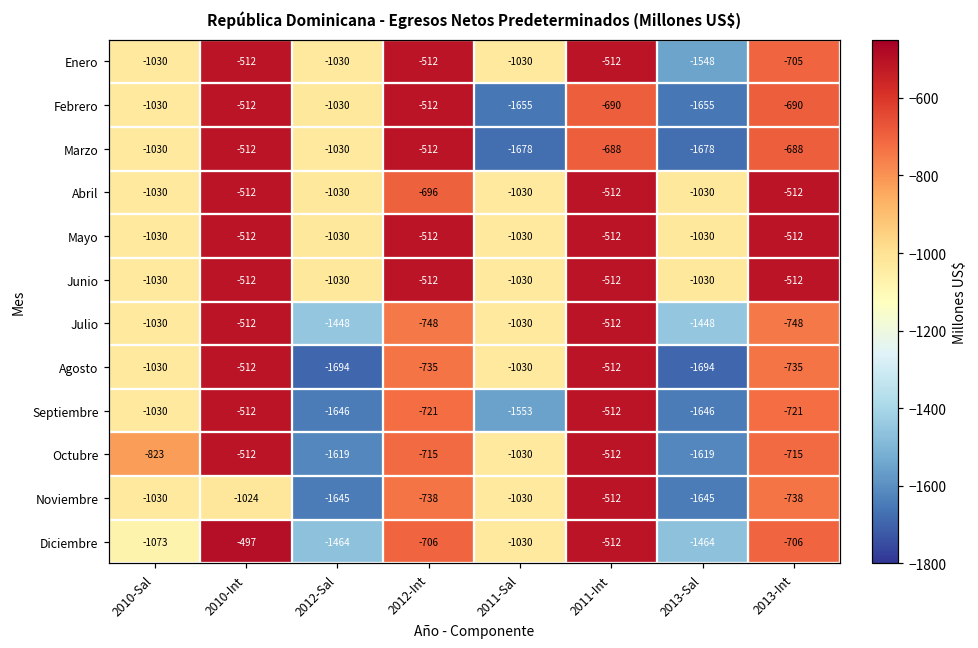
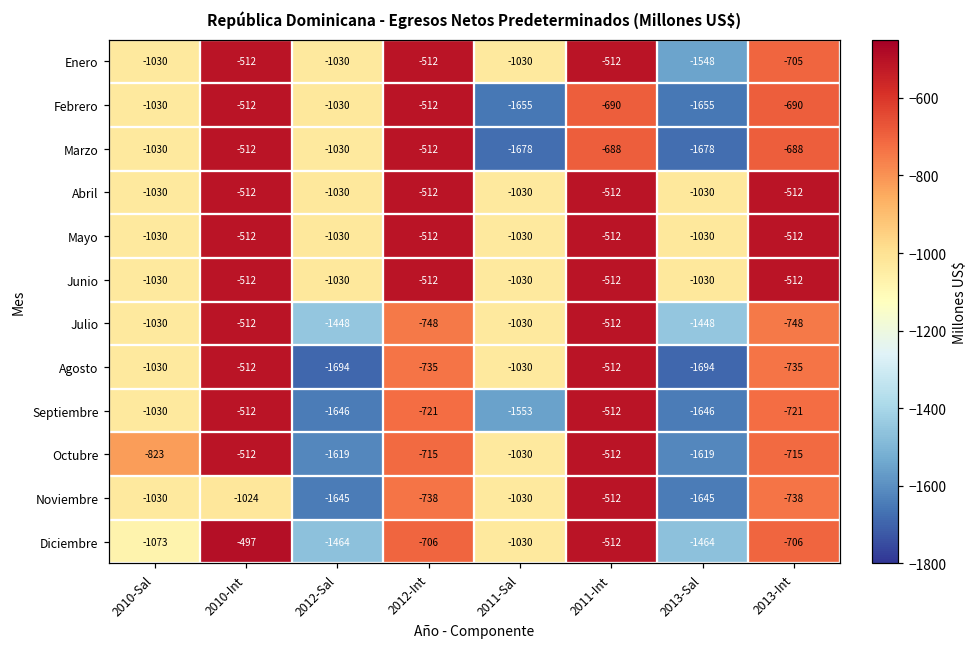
  {
    "Enero": {
      "2010-Sal": -1030,
      "2010-Int": -512,
      "2012-Sal": -1030,
      "2012-Int": -512,
      "2011-Sal": -1030,
      "2011-Int": -512,
      "2013-Sal": -1548,
      "2013-Int": -705
    },
    "Febrero": {
      "2010-Sal": -1030,
      "2010-Int": -512,
      "2012-Sal": -1030,
      "2012-Int": -512,
      "2011-Sal": -1655,
      "2011-Int": -690,
      "2013-Sal": -1655,
      "2013-Int": -690
    },
    "Marzo": {
      "2010-Sal": -1030,
      "2010-Int": -512,
      "2012-Sal": -1030,
      "2012-Int": -512,
      "2011-Sal": -1678,
      "2011-Int": -688,
      "2013-Sal": -1678,
      "2013-Int": -688
    },
    "Abril": {
      "2010-Sal": -1030,
      "2010-Int": -512,
      "2012-Sal": -1030,
-     "2012-Int": -696,
+     "2012-Int": -512,
      "2011-Sal": -1030,
      "2011-Int": -512,
      "2013-Sal": -1030,
      "2013-Int": -512
    },
    "Mayo": {
      "2010-Sal": -1030,
      "2010-Int": -512,
      "2012-Sal": -1030,
      "2012-Int": -512,
      "2011-Sal": -1030,
      "2011-Int": -512,
      "2013-Sal": -1030,
      "2013-Int": -512
    },
    "Junio": {
      "2010-Sal": -1030,
      "2010-Int": -512,
      "2012-Sal": -1030,
      "2012-Int": -512,
      "2011-Sal": -1030,
      "2011-Int": -512,
      "2013-Sal": -1030,
      "2013-Int": -512
    },
    "Julio": {
      "2010-Sal": -1030,
      "2010-Int": -512,
      "2012-Sal": -1448,
      "2012-Int": -748,
      "2011-Sal": -1030,
      "2011-Int": -512,
      "2013-Sal": -1448,
      "2013-Int": -748
    },
    "Agosto": {
      "2010-Sal": -1030,
      "2010-Int": -512,
      "2012-Sal": -1694,
      "2012-Int": -735,
      "2011-Sal": -1030,
      "2011-Int": -512,
      "2013-Sal": -1694,
      "2013-Int": -735
    },
    "Septiembre": {
      "2010-Sal": -1030,
      "2010-Int": -512,
      "2012-Sal": -1646,
      "2012-Int": -721,
      "2011-Sal": -1553,
      "2011-Int": -512,
      "2013-Sal": -1646,
      "2013-Int": -721
    },
    "Octubre": {
      "2010-Sal": -823,
      "2010-Int": -512,
      "2012-Sal": -1619,
      "2012-Int": -715,
      "2011-Sal": -1030,
      "2011-Int": -512,
      "2013-Sal": -1619,
      "2013-Int": -715
    },
    "Noviembre": {
      "2010-Sal": -1030,
      "2010-Int": -1024,
      "2012-Sal": -1645,
      "2012-Int": -738,
      "2011-Sal": -1030,
      "2011-Int": -512,
      "2013-Sal": -1645,
      "2013-Int": -738
    },
    "Diciembre": {
      "2010-Sal": -1073,
      "2010-Int": -497,
      "2012-Sal": -1464,
      "2012-Int": -706,
      "2011-Sal": -1030,
      "2011-Int": -512,
      "2013-Sal": -1464,
      "2013-Int": -706
    }
  }
